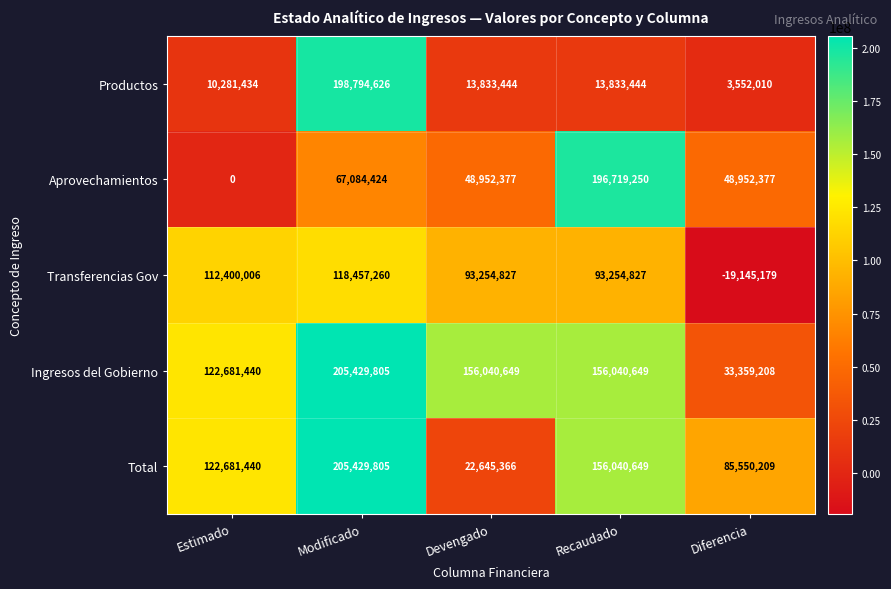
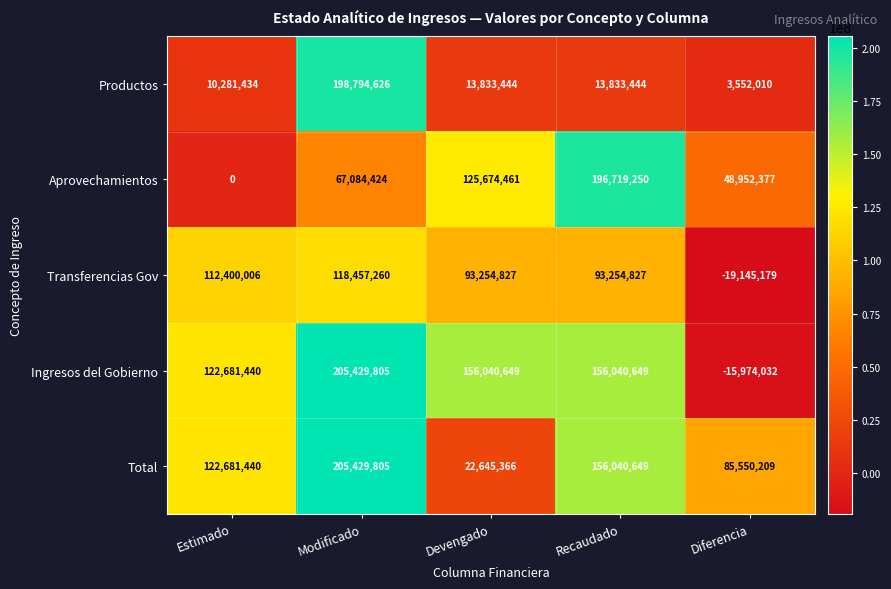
  {
    "Productos": {
      "Estimado": "10,281,434",
      "Modificado": "198,794,626",
      "Devengado": "13,833,444",
      "Recaudado": "13,833,444",
      "Diferencia": "3,552,010"
    },
    "Aprovechamientos": {
      "Estimado": "0",
      "Modificado": "67,084,424",
-     "Devengado": "48,952,377",
+     "Devengado": "125,674,461",
      "Recaudado": "196,719,250",
      "Diferencia": "48,952,377"
    },
    "Transferencias Gov": {
      "Estimado": "112,400,006",
      "Modificado": "118,457,260",
      "Devengado": "93,254,827",
      "Recaudado": "93,254,827",
      "Diferencia": "-19,145,179"
    },
    "Ingresos del Gobierno": {
      "Estimado": "122,681,440",
      "Modificado": "205,429,805",
      "Devengado": "156,040,649",
      "Recaudado": "156,040,649",
-     "Diferencia": "33,359,208"
+     "Diferencia": "-15,974,032"
    },
    "Total": {
      "Estimado": "122,681,440",
      "Modificado": "205,429,805",
      "Devengado": "22,645,366",
      "Recaudado": "156,040,649",
      "Diferencia": "85,550,209"
    }
  }
